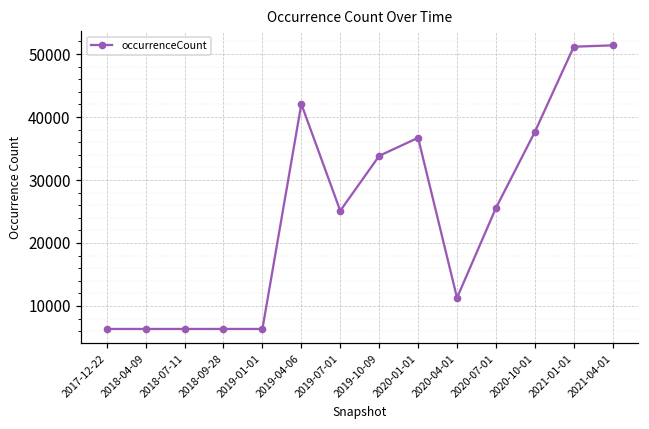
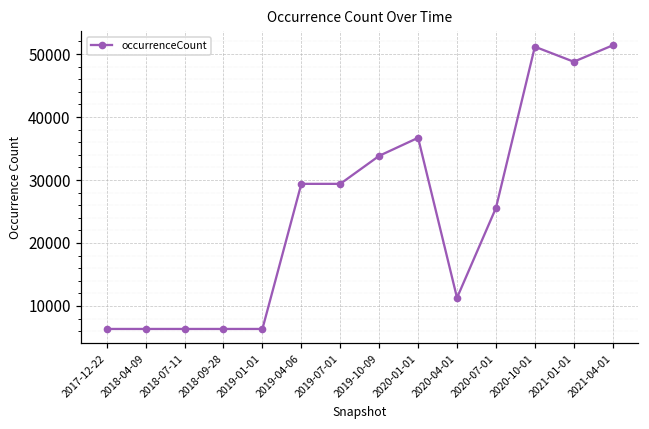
  {
    "2017-12-22": 6000,
    "2018-04-09": 6000,
    "2018-07-11": 6000,
    "2018-09-28": 6000,
    "2019-01-01": 6000,
-   "2019-04-06": 42000,
-   "2019-07-01": 25000,
+   "2019-04-06": 29000,
+   "2019-07-01": 29000,
    "2019-10-09": 34000,
    "2020-01-01": 37000,
    "2020-04-01": 11000,
    "2020-07-01": 26000,
-   "2020-10-01": 38000,
-   "2021-01-01": 51000,
+   "2020-10-01": 51000,
+   "2021-01-01": 49000,
    "2021-04-01": 51000
  }
